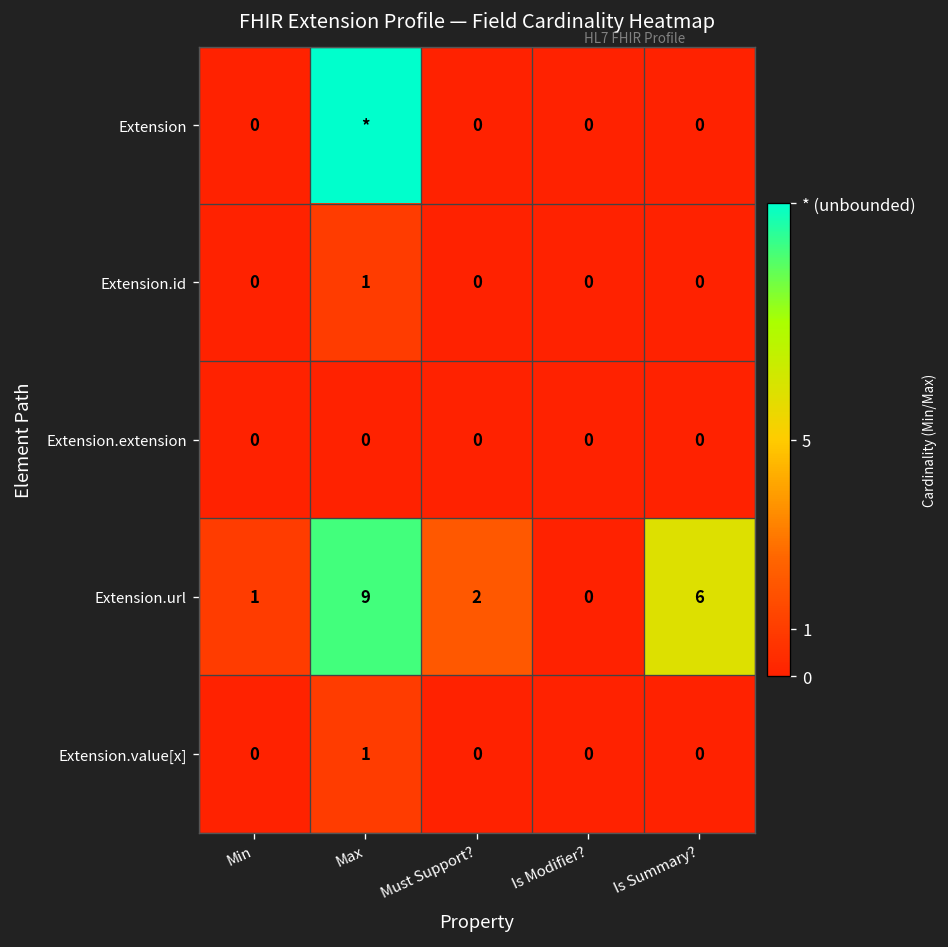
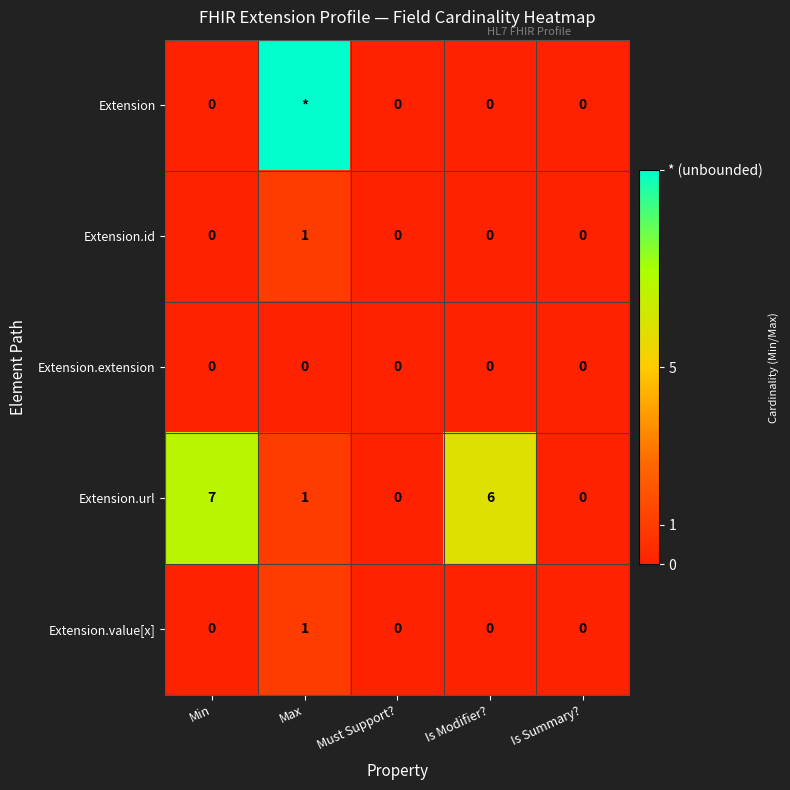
  {
    "Extension": {
      "Min": 0,
      "Must Support?": 0,
      "Is Modifier?": 0,
      "Is Summary?": 0
    },
    "Extension.id": {
      "Min": 0,
      "Max": 1,
      "Must Support?": 0,
      "Is Modifier?": 0,
      "Is Summary?": 0
    },
    "Extension.extension": {
      "Min": 0,
      "Max": 0,
      "Must Support?": 0,
      "Is Modifier?": 0,
      "Is Summary?": 0
    },
    "Extension.url": {
-     "Min": 1,
-     "Max": 9,
-     "Must Support?": 2,
-     "Is Modifier?": 0,
-     "Is Summary?": 6
+     "Min": 7,
+     "Max": 1,
+     "Must Support?": 0,
+     "Is Modifier?": 6,
+     "Is Summary?": 0
    },
    "Extension.value[x]": {
      "Min": 0,
      "Max": 1,
      "Must Support?": 0,
      "Is Modifier?": 0,
      "Is Summary?": 0
    }
  }
